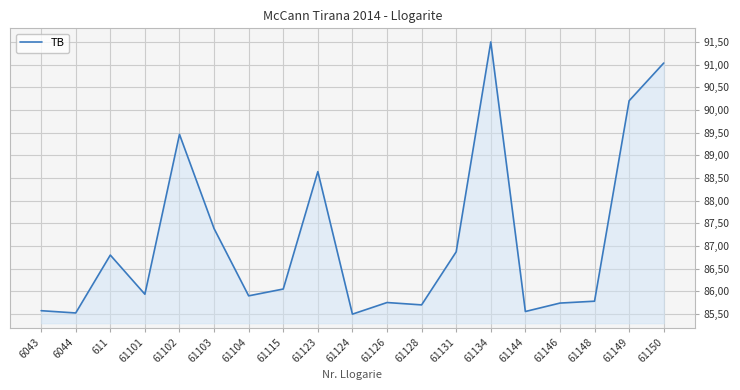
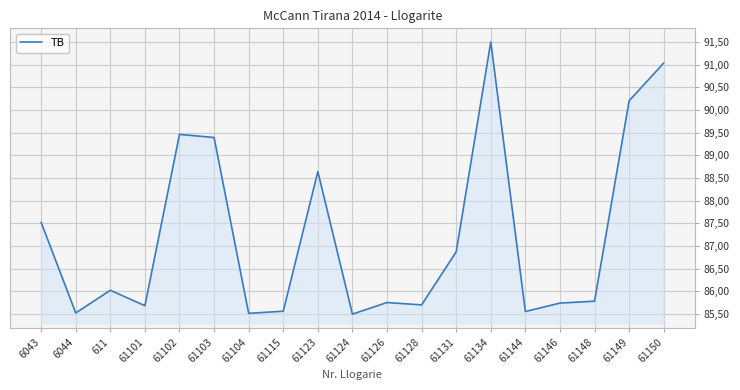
  {
-   "6043": 8560,
+   "6043": 8750,
    "6044": 8550,
-   "611": 8680,
-   "61101": 8590,
+   "611": 8600,
+   "61101": 8570,
    "61102": 8950,
-   "61103": 8740,
-   "61104": 8590,
-   "61115": 8610,
+   "61103": 8940,
+   "61104": 8550,
+   "61115": 8560,
    "61123": 8860,
    "61124": 8550,
    "61126": 8580,
    "61128": 8570,
    "61131": 8690,
    "61134": 9150,
    "61144": 8560,
    "61146": 8570,
    "61148": 8580,
    "61149": 9020,
    "61150": 9100
  }
